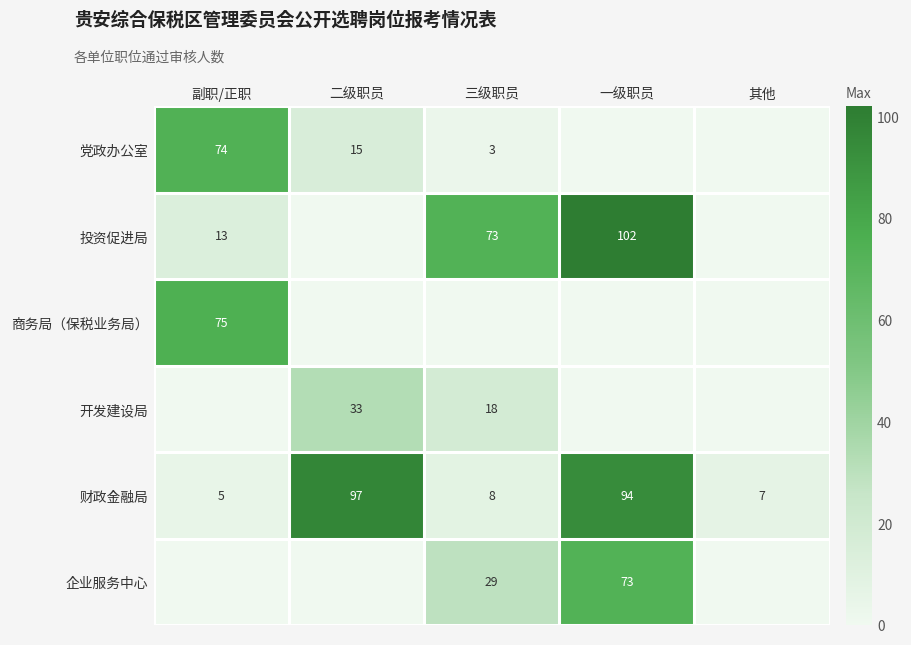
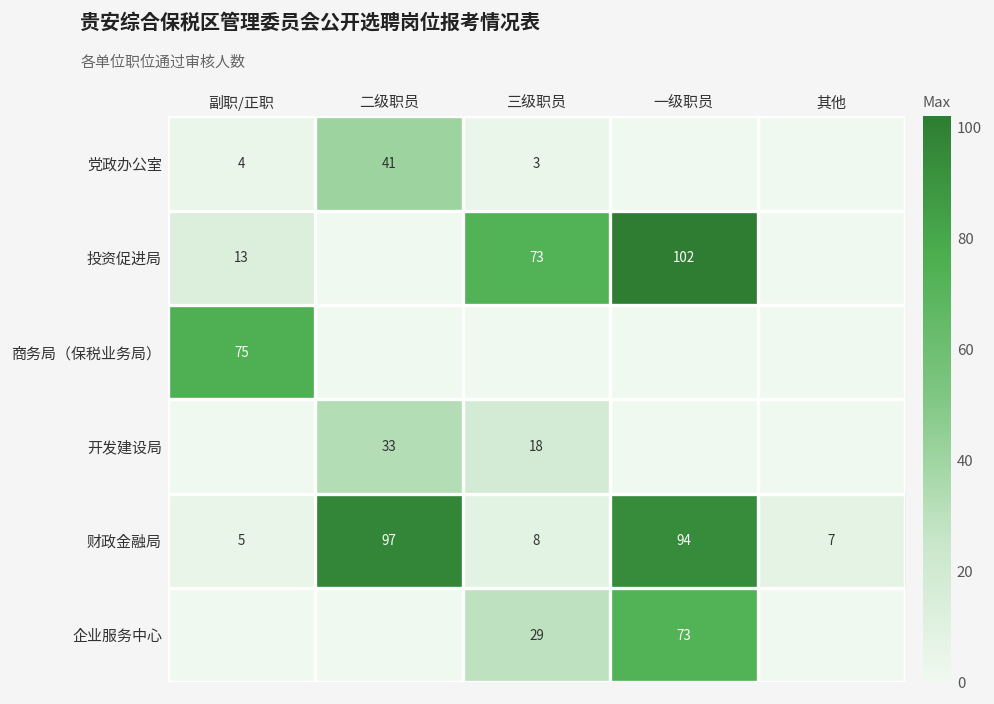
  {
    "党政办公室": {
-     "副职/正职": 74,
-     "二级职员": 15,
+     "副职/正职": 4,
+     "二级职员": 41,
      "三级职员": 3
    },
    "投资促进局": {
      "副职/正职": 13,
      "三级职员": 73,
      "一级职员": 102
    },
    "商务局（保税业务局）": {
      "副职/正职": 75
    },
    "开发建设局": {
      "二级职员": 33,
      "三级职员": 18
    },
    "财政金融局": {
      "副职/正职": 5,
      "二级职员": 97,
      "三级职员": 8,
      "一级职员": 94,
      "其他": 7
    },
    "企业服务中心": {
      "三级职员": 29,
      "一级职员": 73
    }
  }
